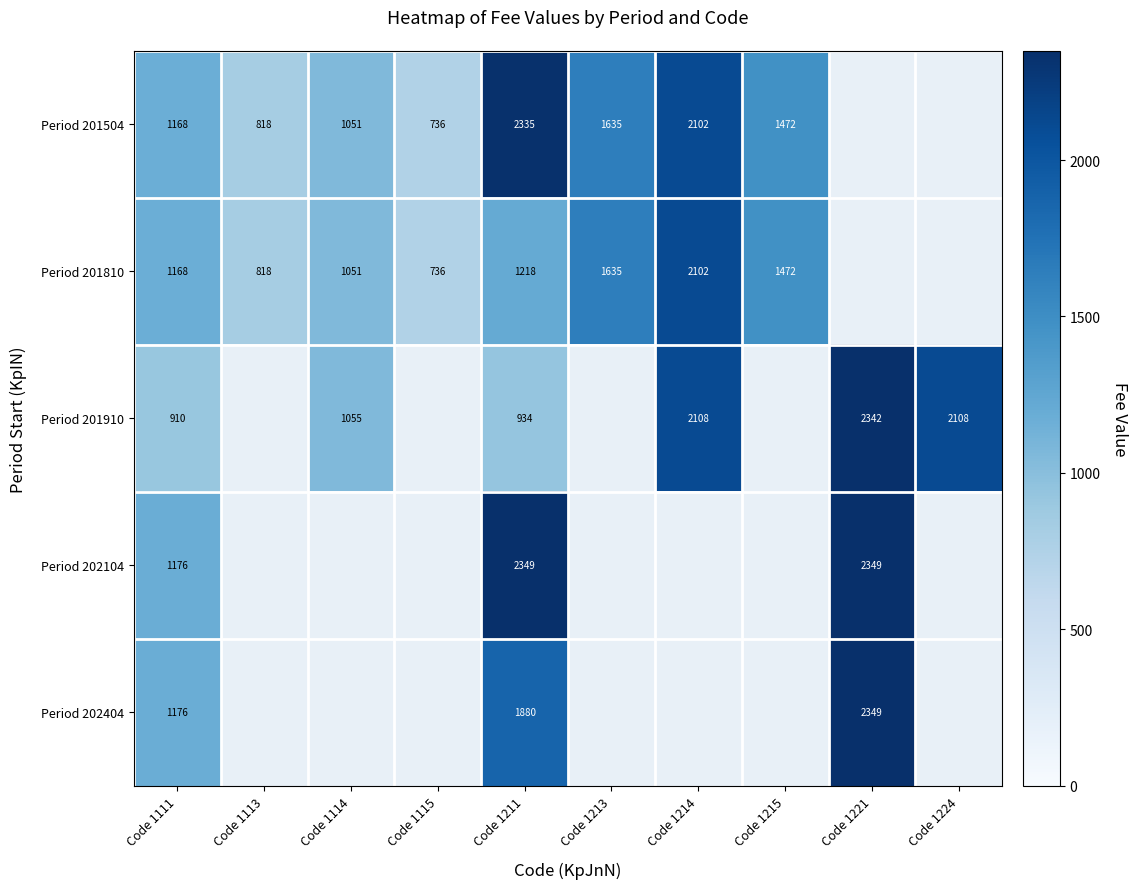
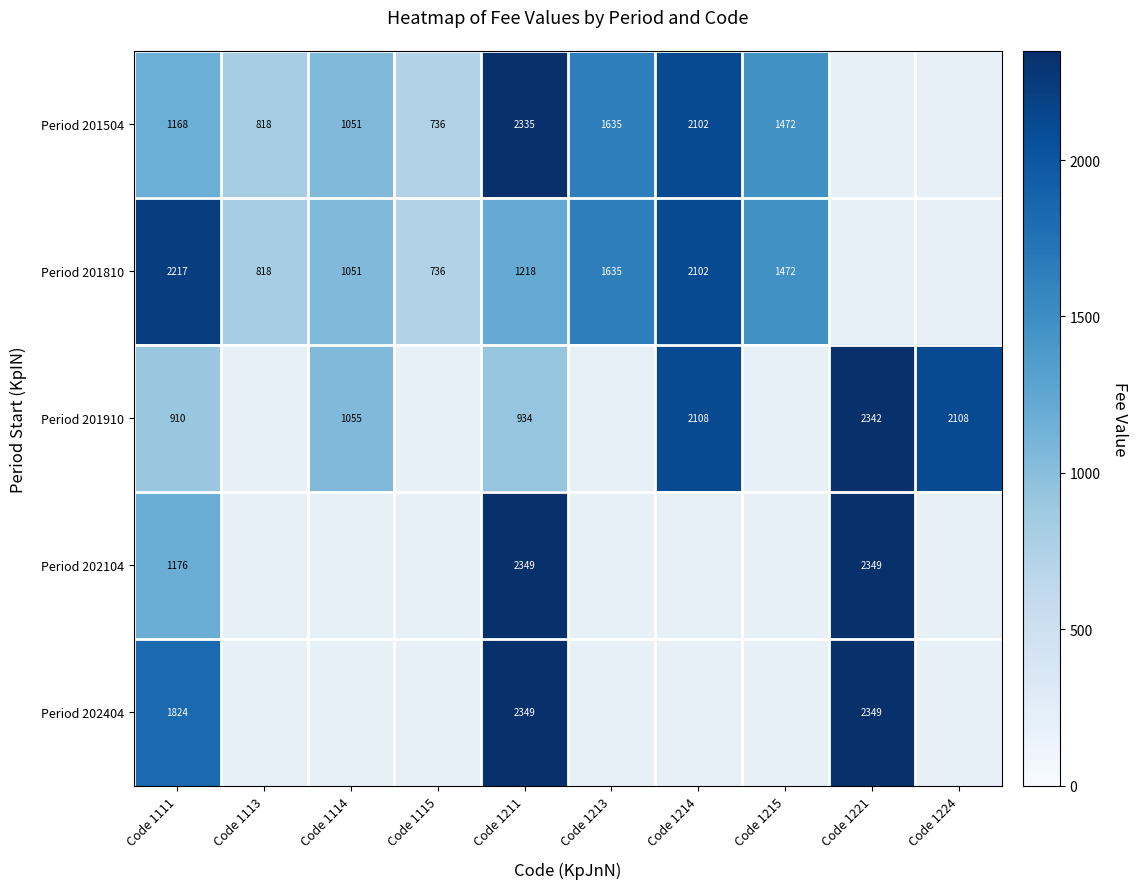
  {
    "Period 201504": {
      "Code 1111": 1168,
      "Code 1113": 818,
      "Code 1114": 1051,
      "Code 1115": 736,
      "Code 1211": 2335,
      "Code 1213": 1635,
      "Code 1214": 2102,
      "Code 1215": 1472
    },
    "Period 201810": {
-     "Code 1111": 1168,
+     "Code 1111": 2217,
      "Code 1113": 818,
      "Code 1114": 1051,
      "Code 1115": 736,
      "Code 1211": 1218,
      "Code 1213": 1635,
      "Code 1214": 2102,
      "Code 1215": 1472
    },
    "Period 201910": {
      "Code 1111": 910,
      "Code 1114": 1055,
      "Code 1211": 934,
      "Code 1214": 2108,
      "Code 1221": 2342,
      "Code 1224": 2108
    },
    "Period 202104": {
      "Code 1111": 1176,
      "Code 1211": 2349,
      "Code 1221": 2349
    },
    "Period 202404": {
-     "Code 1111": 1176,
-     "Code 1211": 1880,
+     "Code 1111": 1824,
+     "Code 1211": 2349,
      "Code 1221": 2349
    }
  }
